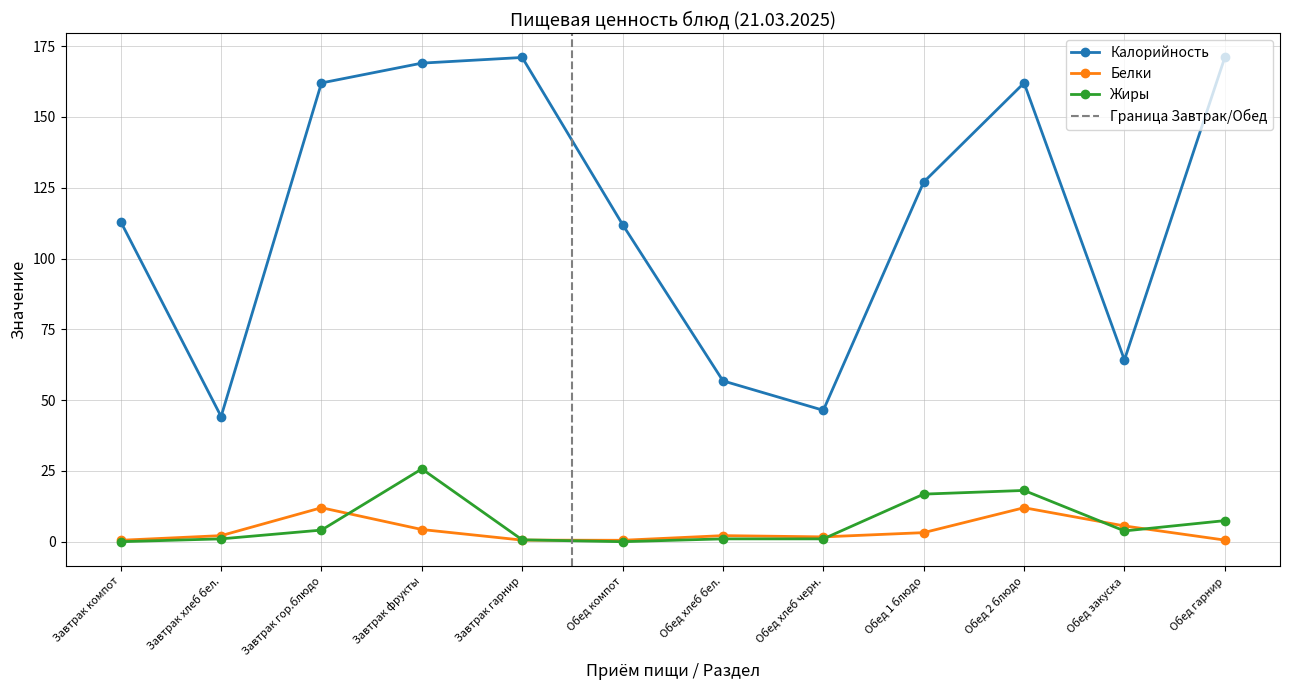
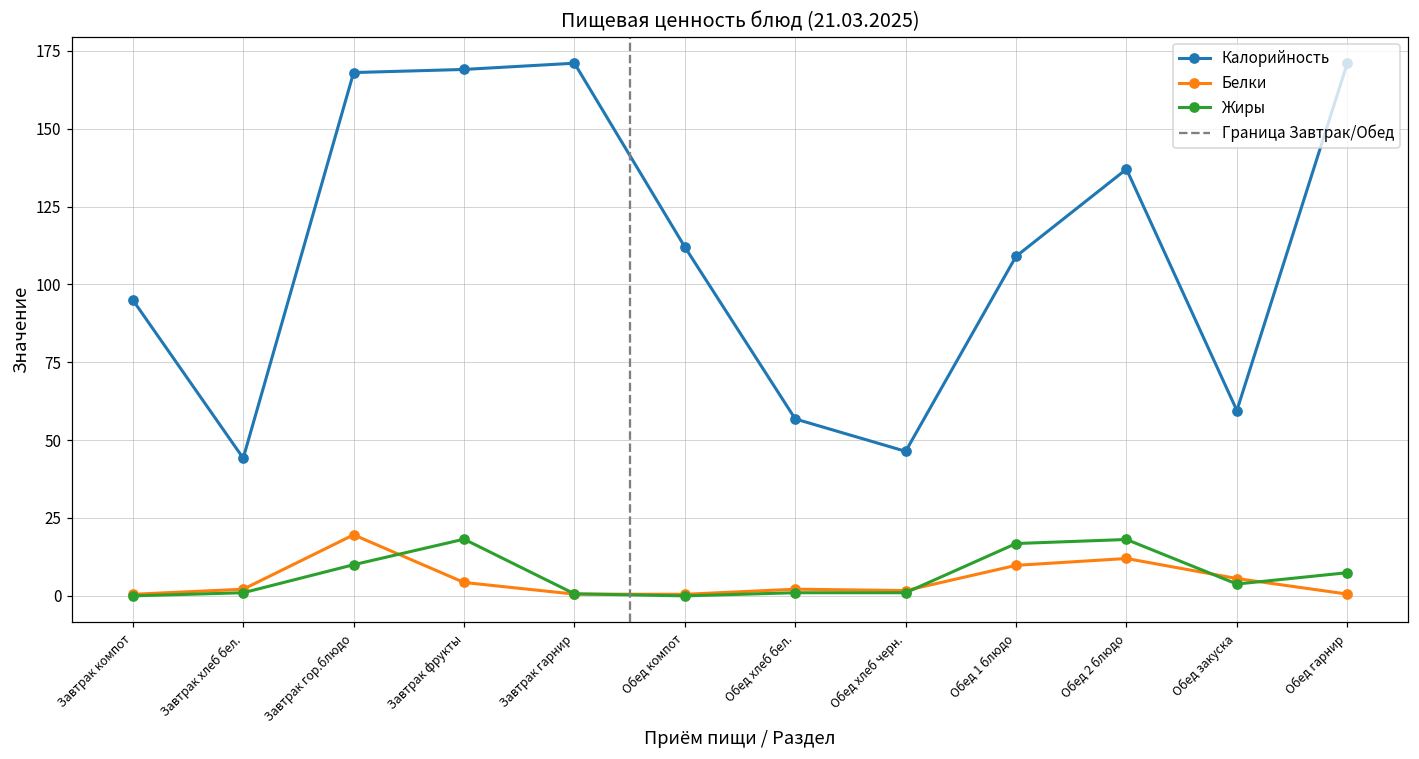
  {
    "Калорийность": {
-     "Завтрак компот": 113,
+     "Завтрак компот": 95,
      "Завтрак хлеб бел.": 44,
-     "Завтрак гор.блюдо": 162,
+     "Завтрак гор.блюдо": 168,
      "Завтрак фрукты": 169,
      "Завтрак гарнир": 171,
      "Обед компот": 112,
      "Обед хлеб бел.": 57,
      "Обед хлеб черн.": 46,
-     "Обед 1 блюдо": 127,
-     "Обед 2 блюдо": 162,
-     "Обед закуска": 64
+     "Обед 1 блюдо": 109,
+     "Обед 2 блюдо": 137,
+     "Обед закуска": 60
    },
    "Белки": {
      "Завтрак хлеб бел.": 2,
-     "Завтрак гор.блюдо": 12,
+     "Завтрак гор.блюдо": 20,
      "Завтрак фрукты": 4,
      "Обед хлеб бел.": 2,
-     "Обед 1 блюдо": 3,
+     "Обед 1 блюдо": 10,
      "Обед 2 блюдо": 12,
      "Обед закуска": 6,
      "Обед гарнир": 1
    },
    "Жиры": {
      "Завтрак хлеб бел.": 1,
-     "Завтрак гор.блюдо": 4,
-     "Завтрак фрукты": 26,
+     "Завтрак гор.блюдо": 10,
+     "Завтрак фрукты": 18,
      "Обед хлеб бел.": 1,
      "Обед 1 блюдо": 17,
      "Обед 2 блюдо": 18,
      "Обед закуска": 4,
      "Обед гарнир": 7
    }
  }
